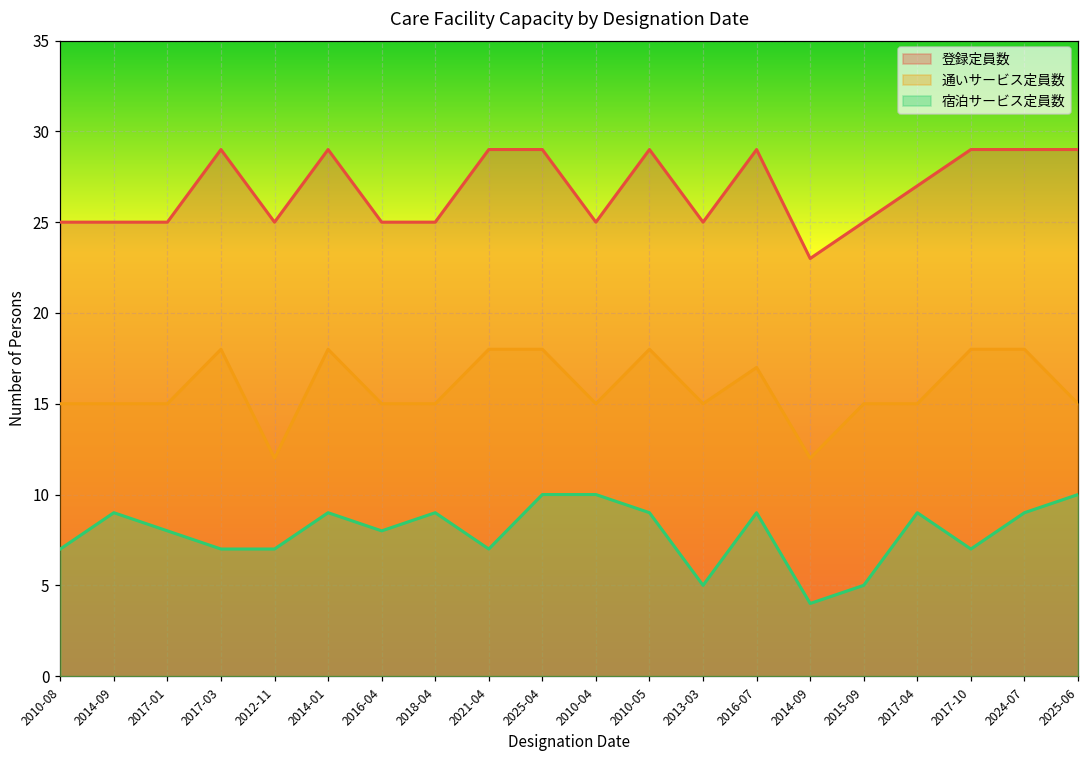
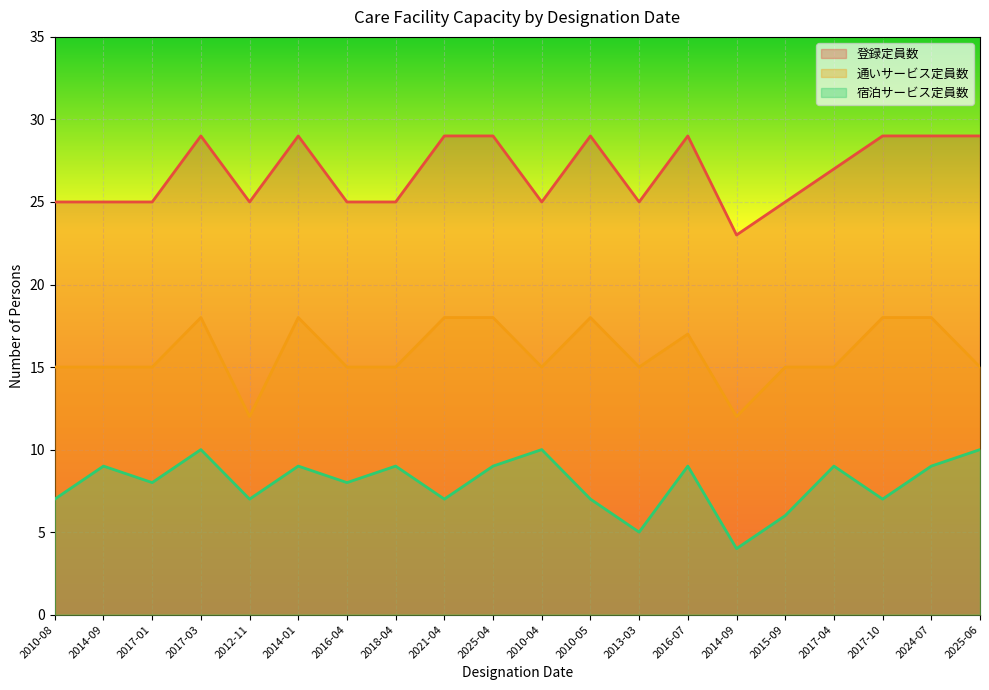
  {
    "宿泊サービス定員数": {
      "2010-08": 7,
      "2017-01": 8,
-     "2017-03": 7,
+     "2017-03": 10,
      "2012-11": 7,
      "2014-01": 9,
      "2016-04": 8,
      "2018-04": 9,
      "2021-04": 7,
-     "2025-04": 10,
+     "2025-04": 9,
      "2010-04": 10,
-     "2010-05": 9,
+     "2010-05": 7,
      "2013-03": 5,
      "2016-07": 9,
-     "2015-09": 5,
+     "2015-09": 6,
      "2017-04": 9,
      "2017-10": 7,
      "2024-07": 9,
      "2025-06": 10
    }
  }
